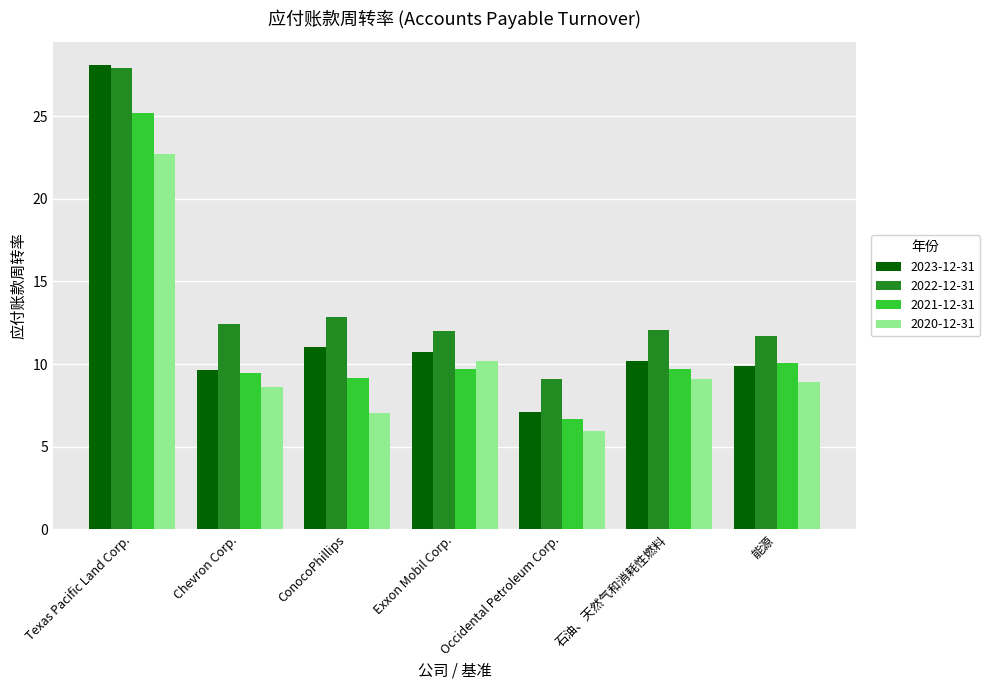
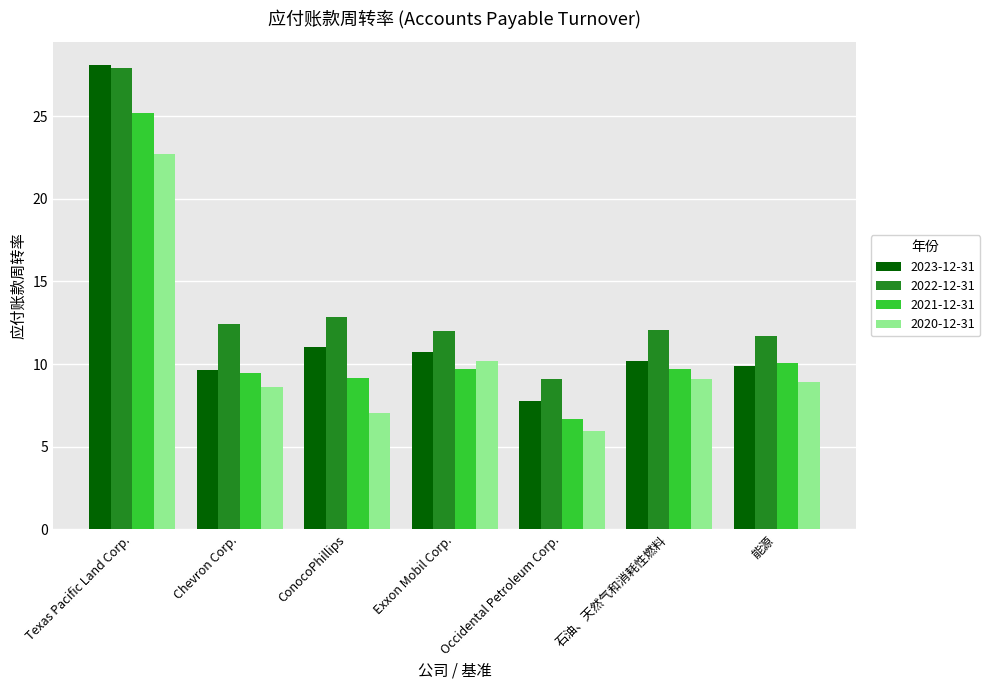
  {
    "2023-12-31": {
      "Texas Pacific Land Corp.": 28.1,
      "Chevron Corp.": 9.6,
      "ConocoPhillips": 11.0,
      "Exxon Mobil Corp.": 10.7,
-     "Occidental Petroleum Corp.": 7.1,
+     "Occidental Petroleum Corp.": 7.8,
      "石油、天然气和消耗性燃料": 10.2,
      "能源": 9.9
    },
    "2022-12-31": {
      "Texas Pacific Land Corp.": 27.9,
      "Chevron Corp.": 12.4,
      "ConocoPhillips": 12.8,
      "Exxon Mobil Corp.": 12.0,
      "Occidental Petroleum Corp.": 9.1,
      "石油、天然气和消耗性燃料": 12.0,
      "能源": 11.7
    },
    "2021-12-31": {
      "Texas Pacific Land Corp.": 25.2,
      "Chevron Corp.": 9.5,
      "ConocoPhillips": 9.2,
      "Exxon Mobil Corp.": 9.7,
      "Occidental Petroleum Corp.": 6.7,
      "石油、天然气和消耗性燃料": 9.7,
      "能源": 10.1
    },
    "2020-12-31": {
      "Texas Pacific Land Corp.": 22.7,
      "Chevron Corp.": 8.6,
      "ConocoPhillips": 7.0,
      "Exxon Mobil Corp.": 10.2,
      "Occidental Petroleum Corp.": 6.0,
      "石油、天然气和消耗性燃料": 9.1,
      "能源": 8.9
    }
  }
